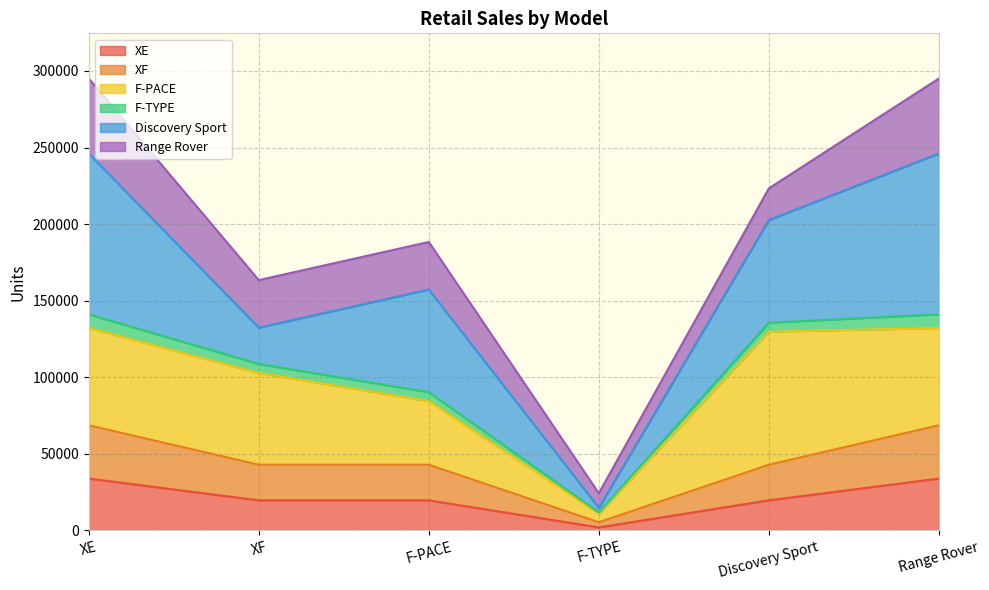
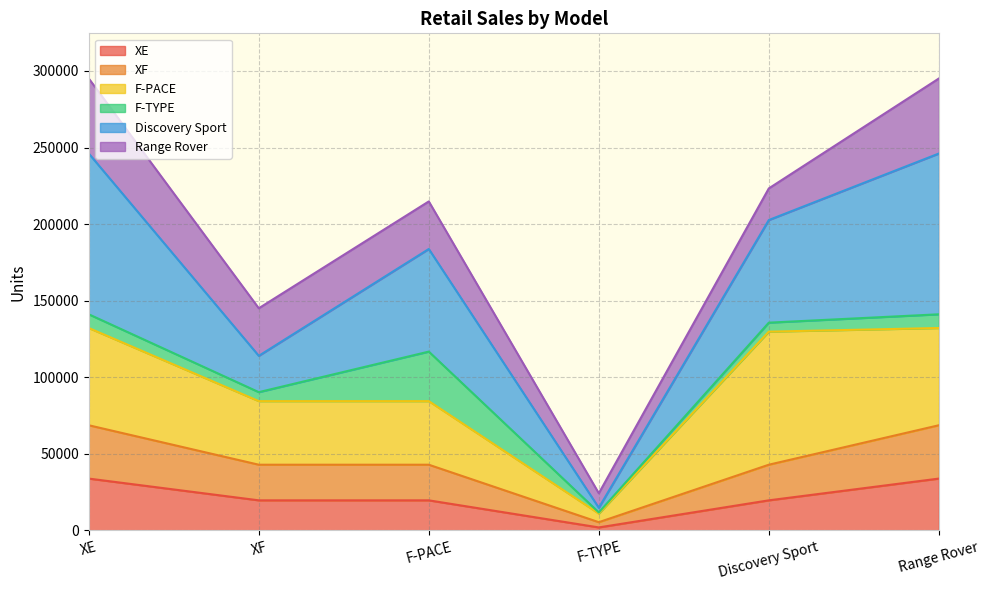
  {
    "F-PACE": {
      "XE": 64000,
-     "XF": 60000,
+     "XF": 42000,
      "F-PACE": 42000,
      "Discovery Sport": 87000,
      "Range Rover": 64000
    },
    "F-TYPE": {
      "XE": 9000,
      "XF": 6000,
-     "F-PACE": 6000,
+     "F-PACE": 32000,
      "Discovery Sport": 6000,
      "Range Rover": 9000
    },
    "Discovery Sport": {
      "XE": 105000,
      "XF": 24000,
      "F-PACE": 67000,
      "F-TYPE": 3000,
      "Discovery Sport": 67000,
      "Range Rover": 105000
    },
    "Range Rover": {
      "XE": 49000,
      "XF": 31000,
      "F-PACE": 31000,
      "F-TYPE": 9000,
      "Discovery Sport": 21000,
      "Range Rover": 49000
    }
  }
